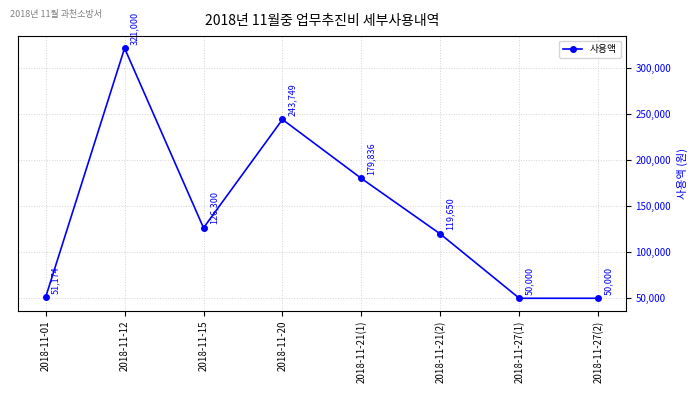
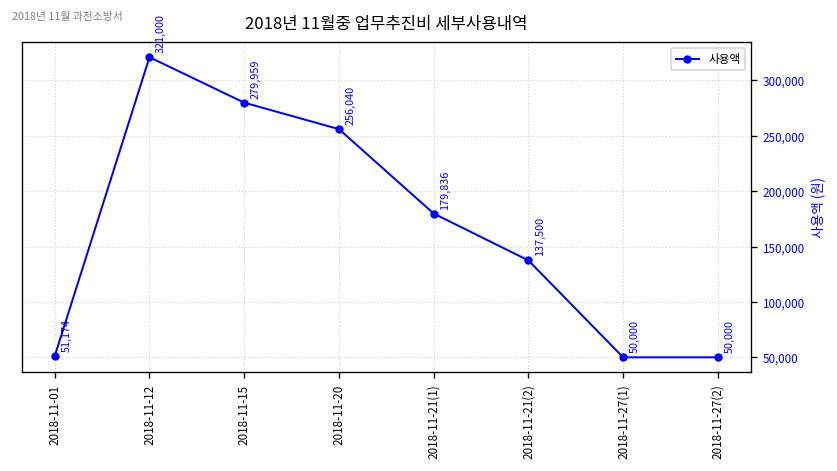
  {
    "2018-11-01": "51,174",
    "2018-11-12": "321,000",
-   "2018-11-15": "126,300",
-   "2018-11-20": "243,749",
+   "2018-11-15": "279,959",
+   "2018-11-20": "256,040",
    "2018-11-21(1)": "179,836",
-   "2018-11-21(2)": "119,650",
+   "2018-11-21(2)": "137,500",
    "2018-11-27(1)": "50,000",
    "2018-11-27(2)": "50,000"
  }
